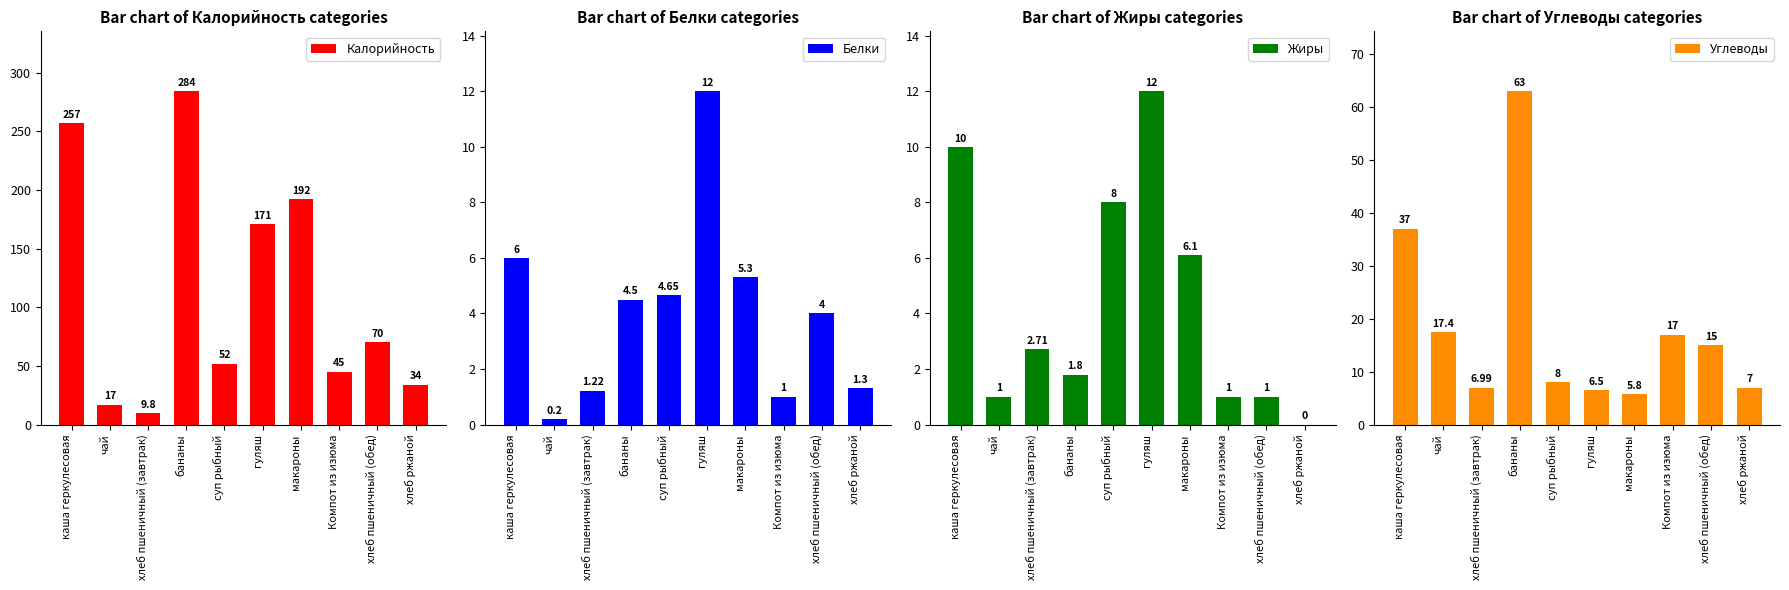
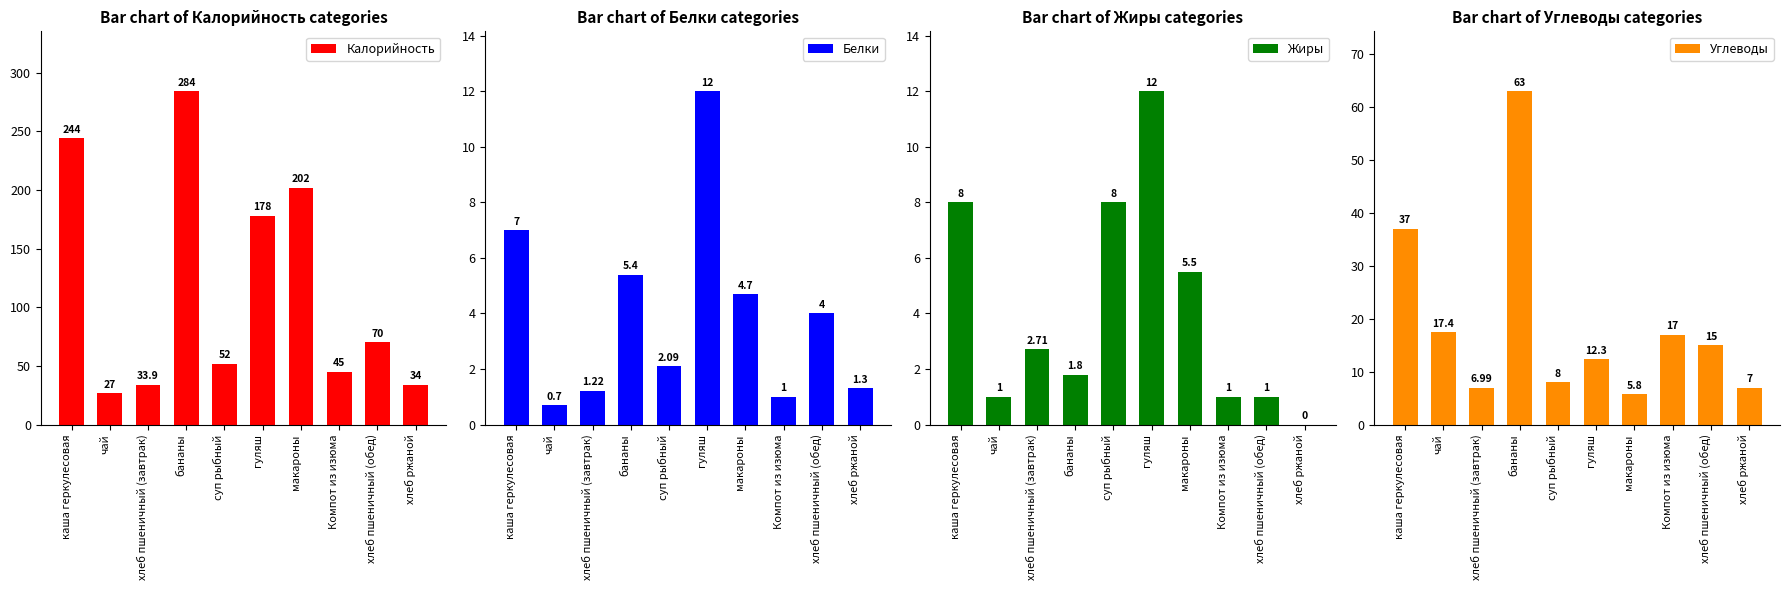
  {
    "Bar chart of Калорийность categories": {
-     "каша геркулесовая": 257,
-     "чай": 17,
-     "хлеб пшеничный (завтрак)": 9.8,
+     "каша геркулесовая": 244,
+     "чай": 27,
+     "хлеб пшеничный (завтрак)": 33.9,
      "бананы": 284,
      "суп рыбный": 52,
-     "гуляш": 171,
-     "макароны": 192,
+     "гуляш": 178,
+     "макароны": 202,
      "Компот из изюма": 45,
      "хлеб пшеничный (обед)": 70,
      "хлеб ржаной": 34
    },
    "Bar chart of Белки categories": {
-     "каша геркулесовая": 6,
-     "чай": 0.2,
+     "каша геркулесовая": 7,
+     "чай": 0.7,
      "хлеб пшеничный (завтрак)": 1.22,
-     "бананы": 4.5,
-     "суп рыбный": 4.65,
+     "бананы": 5.4,
+     "суп рыбный": 2.09,
      "гуляш": 12,
-     "макароны": 5.3,
+     "макароны": 4.7,
      "Компот из изюма": 1,
      "хлеб пшеничный (обед)": 4,
      "хлеб ржаной": 1.3
    },
    "Bar chart of Жиры categories": {
-     "каша геркулесовая": 10,
+     "каша геркулесовая": 8,
      "чай": 1,
      "хлеб пшеничный (завтрак)": 2.71,
      "бананы": 1.8,
      "суп рыбный": 8,
      "гуляш": 12,
-     "макароны": 6.1,
+     "макароны": 5.5,
      "Компот из изюма": 1,
      "хлеб пшеничный (обед)": 1,
      "хлеб ржаной": 0
    },
    "Bar chart of Углеводы categories": {
      "каша геркулесовая": 37,
      "чай": 17.4,
      "хлеб пшеничный (завтрак)": 6.99,
      "бананы": 63,
      "суп рыбный": 8,
-     "гуляш": 6.5,
+     "гуляш": 12.3,
      "макароны": 5.8,
      "Компот из изюма": 17,
      "хлеб пшеничный (обед)": 15,
      "хлеб ржаной": 7
    }
  }
